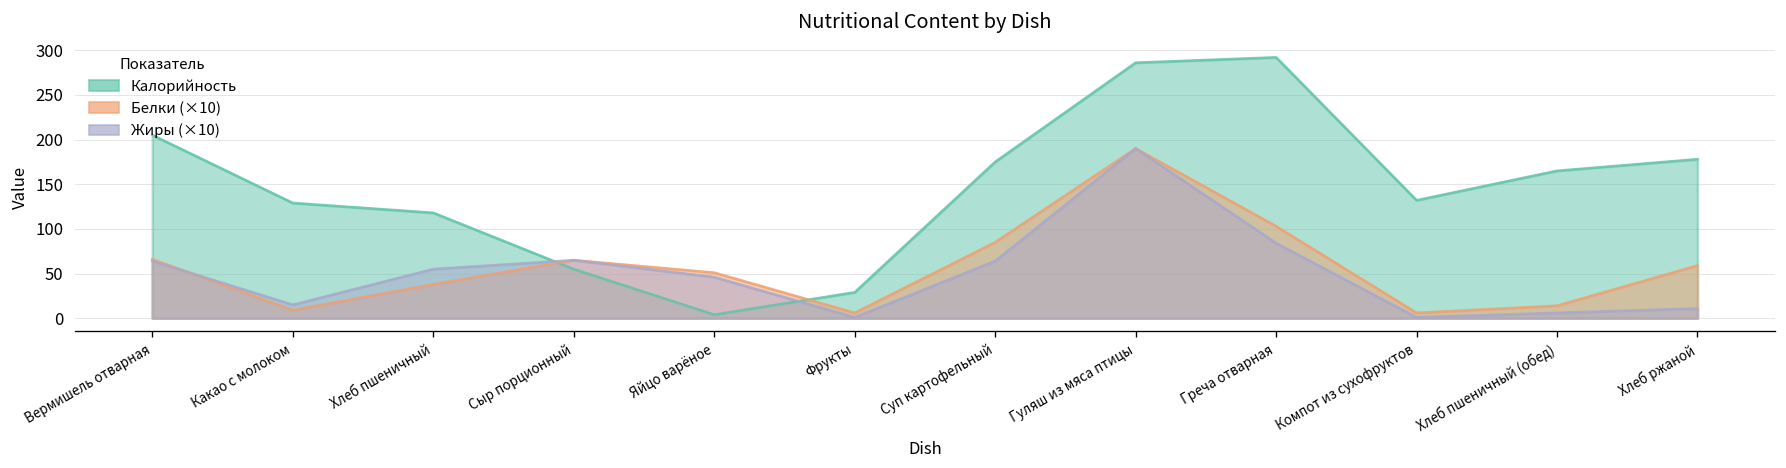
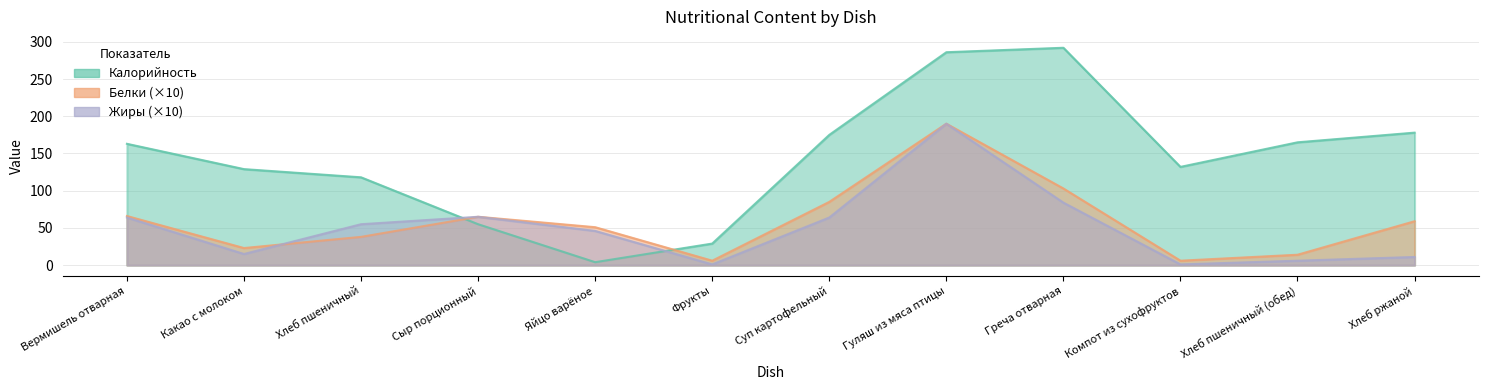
  {
    "Калорийность": {
-     "Вермишель отварная": 210,
+     "Вермишель отварная": 160,
      "Какао с молоком": 130,
      "Хлеб пшеничный": 120,
      "Сыр порционный": 60,
      "Яйцо варёное": 0,
      "Фрукты": 30,
      "Суп картофельный": 180,
      "Гуляш из мяса птицы": 290,
      "Греча отварная": 290,
      "Компот из сухофруктов": 130,
      "Хлеб пшеничный (обед)": 170,
      "Хлеб ржаной": 180
    },
    "Белки (×10)": {
-     "Какао с молоком": 10,
+     "Какао с молоком": 20,
      "Хлеб пшеничный": 40,
      "Яйцо варёное": 50,
      "Фрукты": 10,
      "Суп картофельный": 90,
      "Греча отварная": 100,
      "Компот из сухофруктов": 10,
      "Хлеб пшеничный (обед)": 10,
      "Хлеб ржаной": 60
    },
    "Жиры (×10)": {
      "Какао с молоком": 20,
      "Хлеб пшеничный": 60,
      "Яйцо варёное": 50,
      "Фрукты": 0,
      "Суп картофельный": 60,
      "Греча отварная": 80,
      "Компот из сухофруктов": 0,
      "Хлеб пшеничный (обед)": 10,
      "Хлеб ржаной": 10
    }
  }
